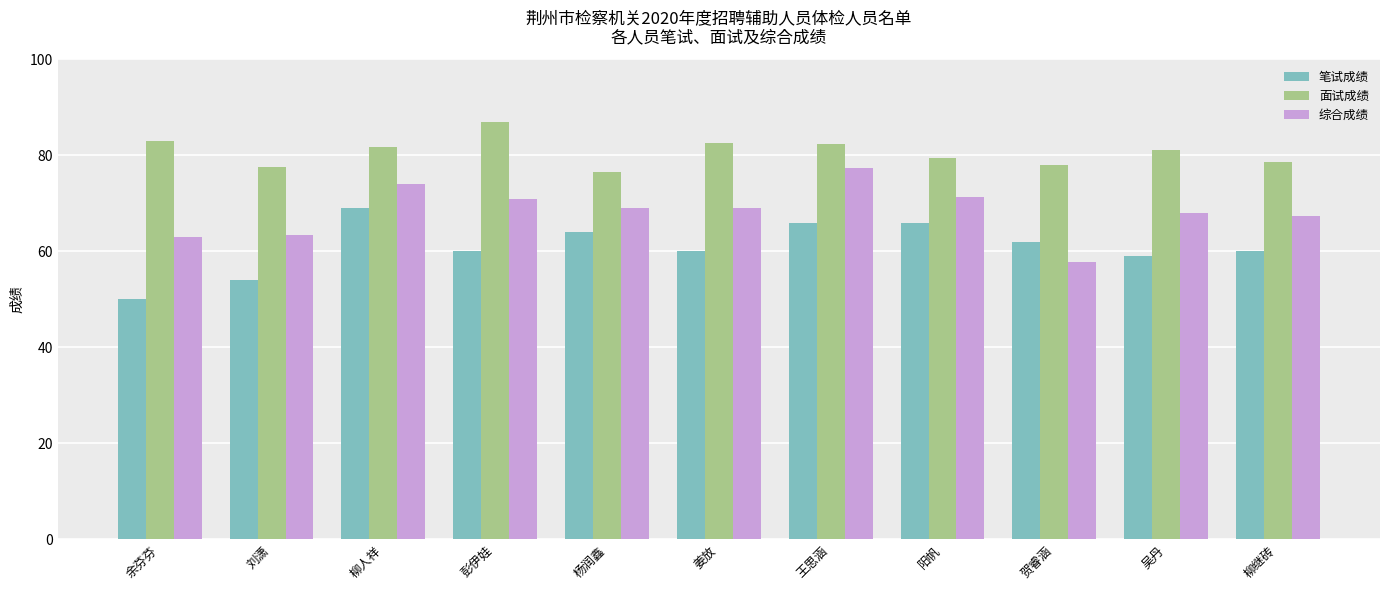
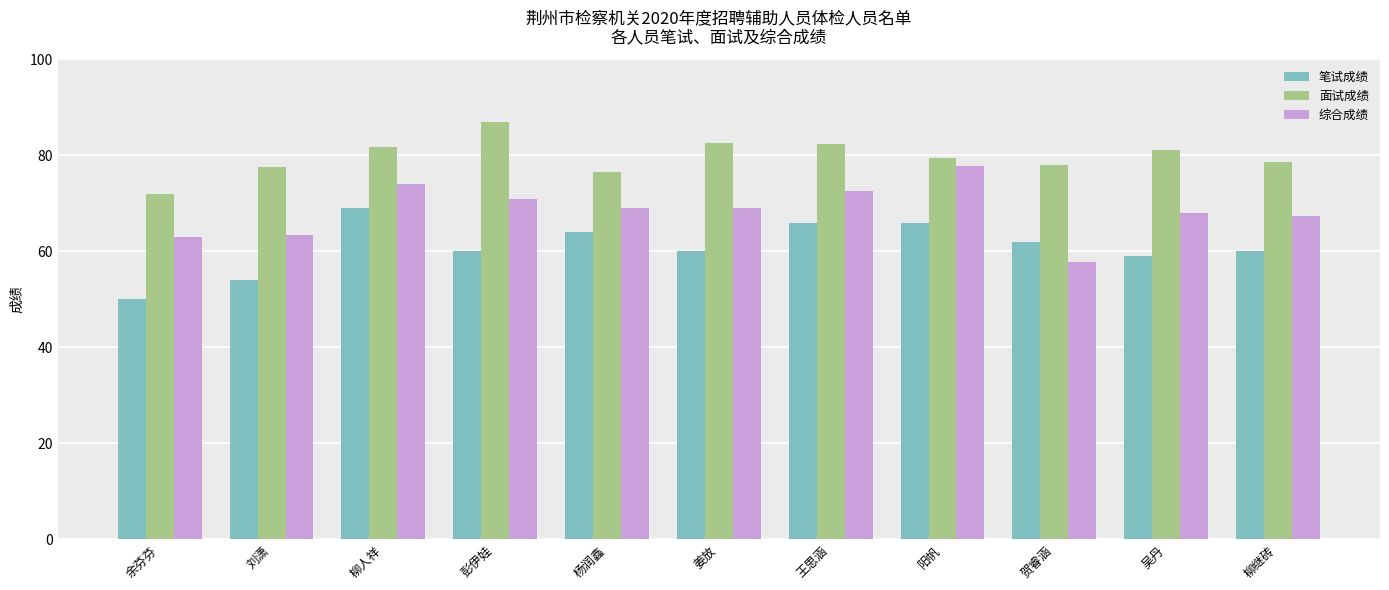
  {
    "笔试成绩": {
      "余芬芬": 50,
      "刘潇": 54,
      "柳人祥": 69,
      "彭伊娃": 60,
      "杨润鑫": 64,
      "姜放": 60,
      "王思涵": 66,
      "阳帆": 66,
      "贺睿涵": 62,
      "吴丹": 59,
      "柳继砖": 60
    },
    "面试成绩": {
-     "余芬芬": 83,
+     "余芬芬": 72,
      "刘潇": 78,
      "柳人祥": 82,
      "彭伊娃": 87,
      "杨润鑫": 77,
      "姜放": 83,
      "王思涵": 82,
      "阳帆": 79,
      "贺睿涵": 78,
      "吴丹": 81,
      "柳继砖": 79
    },
    "综合成绩": {
      "余芬芬": 63,
      "刘潇": 63,
      "柳人祥": 74,
      "彭伊娃": 71,
      "杨润鑫": 69,
      "姜放": 69,
-     "王思涵": 77,
-     "阳帆": 71,
+     "王思涵": 73,
+     "阳帆": 78,
      "贺睿涵": 58,
      "吴丹": 68,
      "柳继砖": 67
    }
  }
